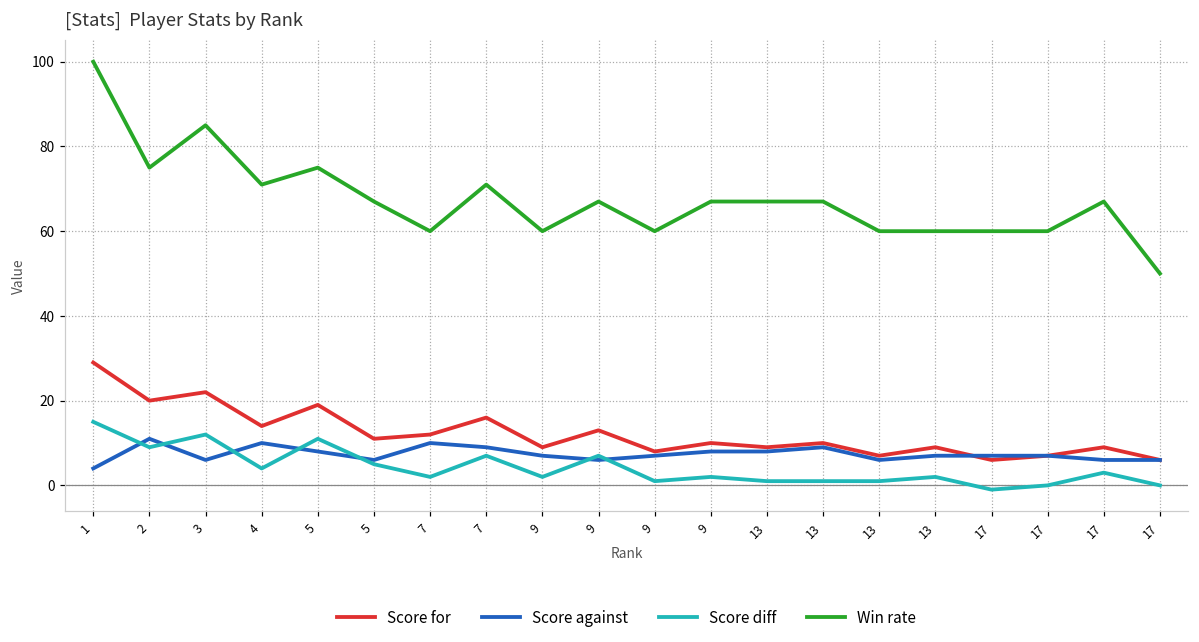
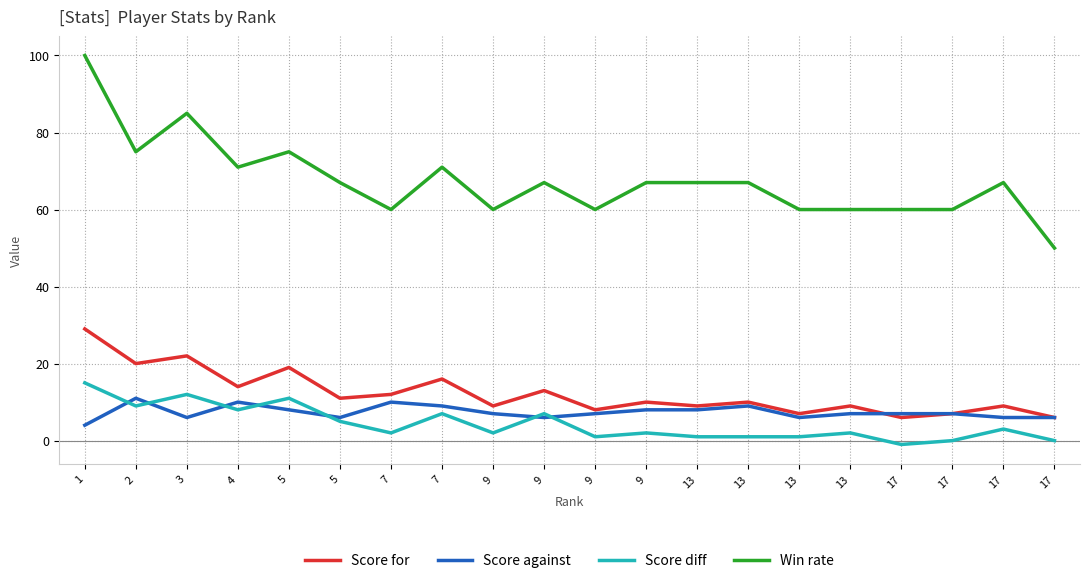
  {
    "Score for": {
      "1": 29,
      "2": 20,
      "3": 22,
      "4": 14
    },
    "Score against": {
      "1": 4,
      "2": 11,
      "3": 6,
      "4": 10
    },
    "Score diff": {
      "1": 15,
      "2": 9,
      "3": 12,
-     "4": 4
+     "4": 8
    },
    "Win rate": {
      "1": 100,
      "2": 75,
      "3": 85,
      "4": 71
    }
  }
